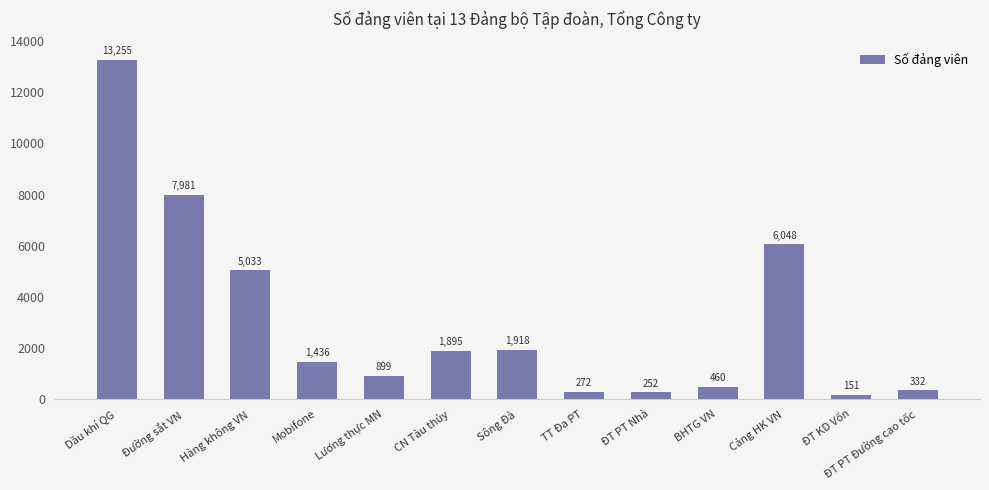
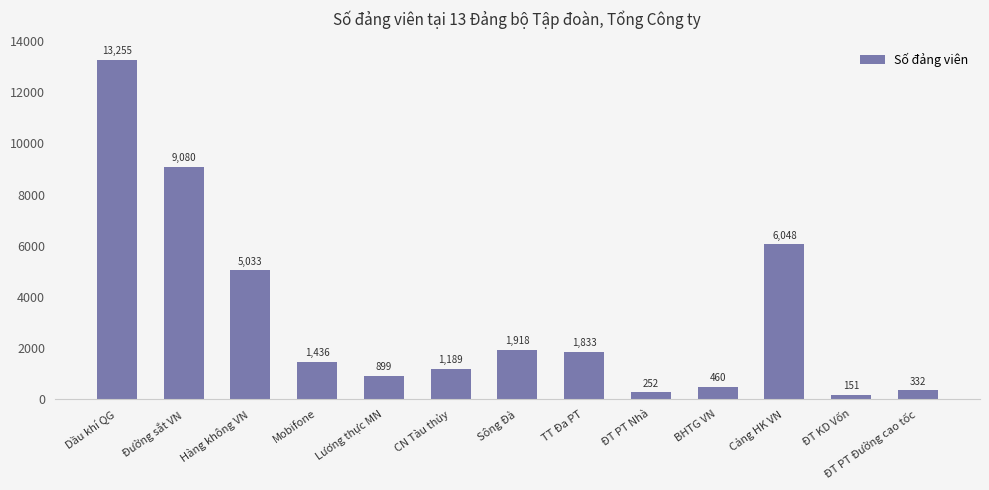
  {
    "Dầu khí QG": "13,255",
-   "Đường sắt VN": "7,981",
+   "Đường sắt VN": "9,080",
    "Hàng không VN": "5,033",
    "Mobifone": "1,436",
    "Lương thực MN": "899",
-   "CN Tàu thủy": "1,895",
+   "CN Tàu thủy": "1,189",
    "Sông Đà": "1,918",
-   "TT Đa PT": "272",
+   "TT Đa PT": "1,833",
    "ĐT PT Nhà": "252",
    "BHTG VN": "460",
    "Cảng HK VN": "6,048",
    "ĐT KD Vốn": "151",
    "ĐT PT Đường cao tốc": "332"
  }
